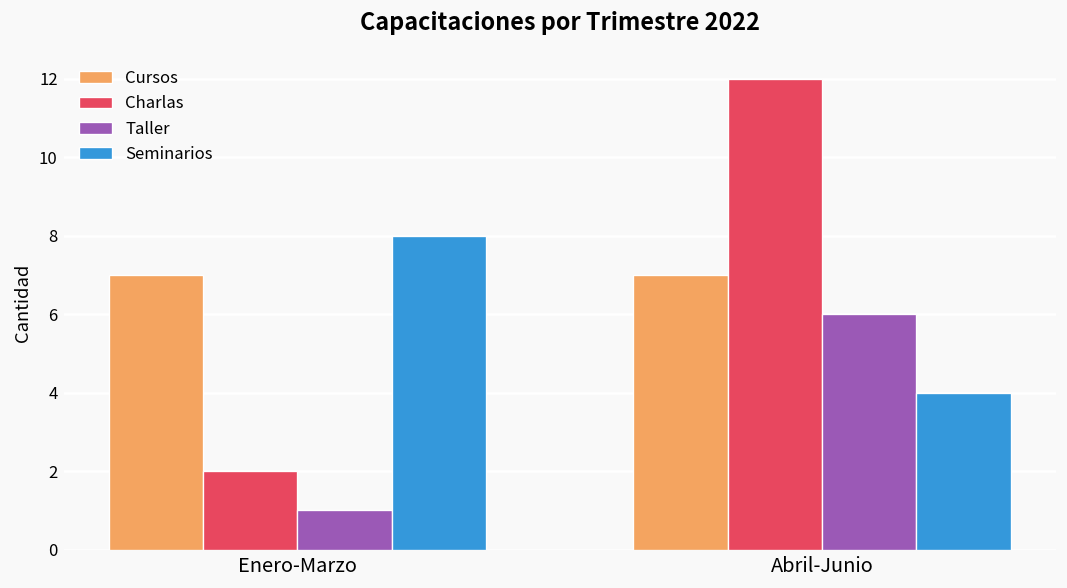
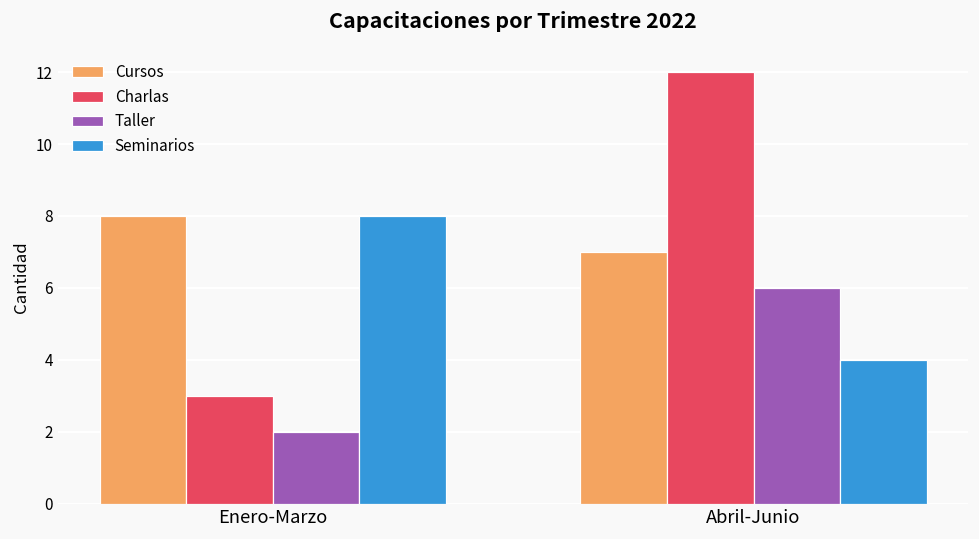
  {
    "Cursos": {
-     "Enero-Marzo": 7,
+     "Enero-Marzo": 8,
      "Abril-Junio": 7
    },
    "Charlas": {
-     "Enero-Marzo": 2,
+     "Enero-Marzo": 3,
      "Abril-Junio": 12
    },
    "Taller": {
-     "Enero-Marzo": 1,
+     "Enero-Marzo": 2,
      "Abril-Junio": 6
    },
    "Seminarios": {
      "Enero-Marzo": 8,
      "Abril-Junio": 4
    }
  }
